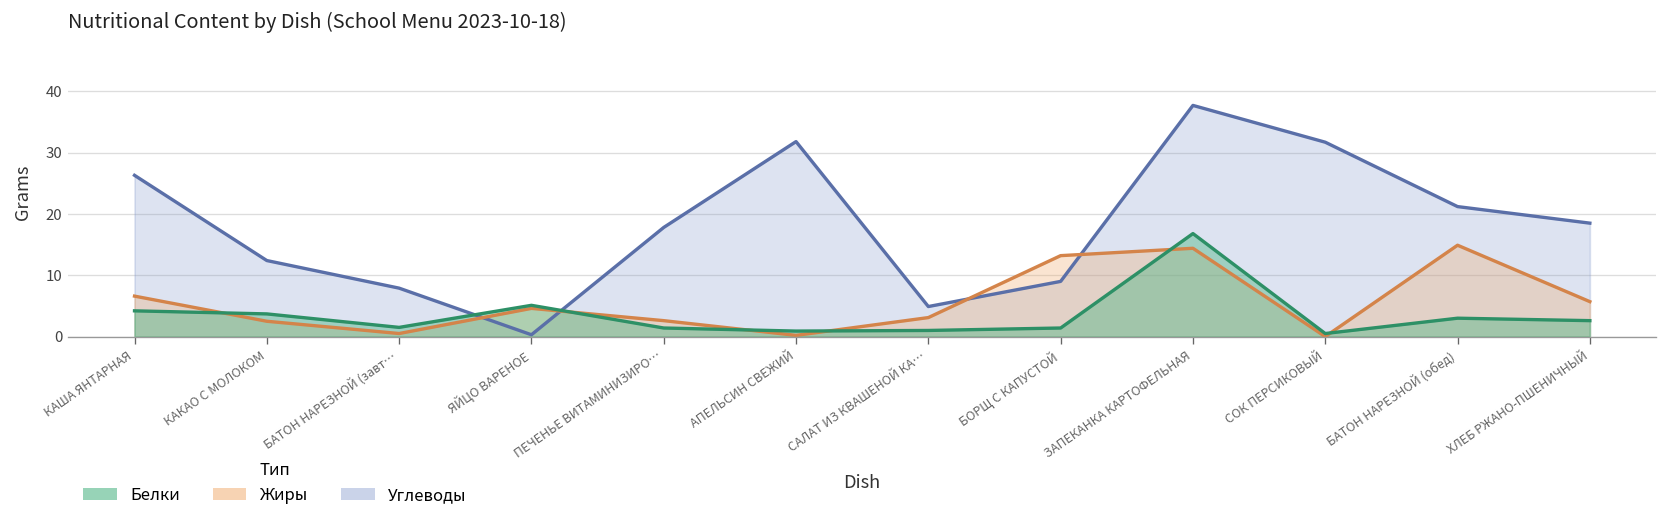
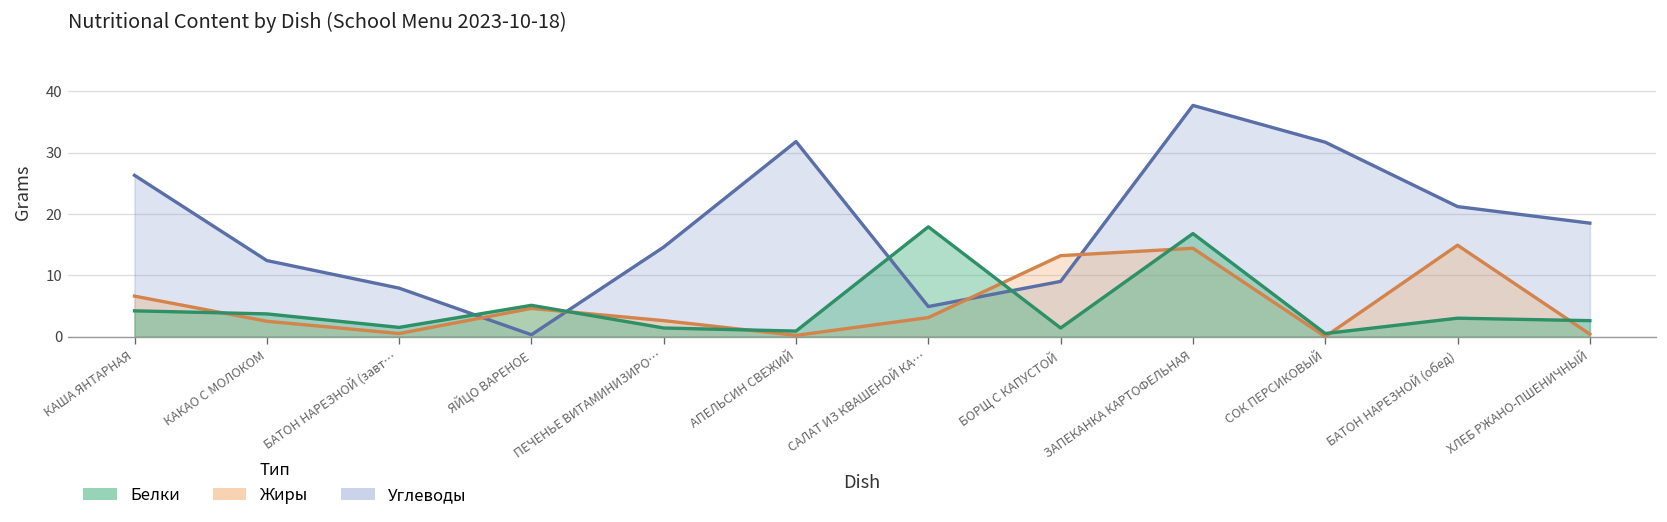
  {
    "Углеводы": {
      "КАША ЯНТАРНАЯ": 26,
      "КАКАО С МОЛОКОМ": 12,
      "БАТОН НАРЕЗНОЙ (завт…": 8,
      "ЯЙЦО ВАРЕНОЕ": 0,
-     "ПЕЧЕНЬЕ ВИТАМИНИЗИРО…": 18,
+     "ПЕЧЕНЬЕ ВИТАМИНИЗИРО…": 15,
      "АПЕЛЬСИН СВЕЖИЙ": 32,
      "САЛАТ ИЗ КВАШЕНОЙ КА…": 5,
      "БОРЩ С КАПУСТОЙ": 9,
      "ЗАПЕКАНКА КАРТОФЕЛЬНАЯ": 38,
      "СОК ПЕРСИКОВЫЙ": 32,
      "БАТОН НАРЕЗНОЙ (обед)": 21,
      "ХЛЕБ РЖАНО-ПШЕНИЧНЫЙ": 19
    },
    "Жиры": {
      "КАША ЯНТАРНАЯ": 7,
      "КАКАО С МОЛОКОМ": 3,
      "БАТОН НАРЕЗНОЙ (завт…": 1,
      "ЯЙЦО ВАРЕНОЕ": 5,
      "ПЕЧЕНЬЕ ВИТАМИНИЗИРО…": 3,
      "АПЕЛЬСИН СВЕЖИЙ": 0,
      "САЛАТ ИЗ КВАШЕНОЙ КА…": 3,
      "БОРЩ С КАПУСТОЙ": 13,
      "ЗАПЕКАНКА КАРТОФЕЛЬНАЯ": 14,
      "СОК ПЕРСИКОВЫЙ": 0,
      "БАТОН НАРЕЗНОЙ (обед)": 15,
-     "ХЛЕБ РЖАНО-ПШЕНИЧНЫЙ": 6
+     "ХЛЕБ РЖАНО-ПШЕНИЧНЫЙ": 0
    },
    "Белки": {
      "КАША ЯНТАРНАЯ": 4,
      "КАКАО С МОЛОКОМ": 4,
      "БАТОН НАРЕЗНОЙ (завт…": 2,
      "ЯЙЦО ВАРЕНОЕ": 5,
      "ПЕЧЕНЬЕ ВИТАМИНИЗИРО…": 1,
      "АПЕЛЬСИН СВЕЖИЙ": 1,
-     "САЛАТ ИЗ КВАШЕНОЙ КА…": 1,
+     "САЛАТ ИЗ КВАШЕНОЙ КА…": 18,
      "БОРЩ С КАПУСТОЙ": 1,
      "ЗАПЕКАНКА КАРТОФЕЛЬНАЯ": 17,
      "СОК ПЕРСИКОВЫЙ": 1,
      "БАТОН НАРЕЗНОЙ (обед)": 3,
      "ХЛЕБ РЖАНО-ПШЕНИЧНЫЙ": 3
    }
  }
